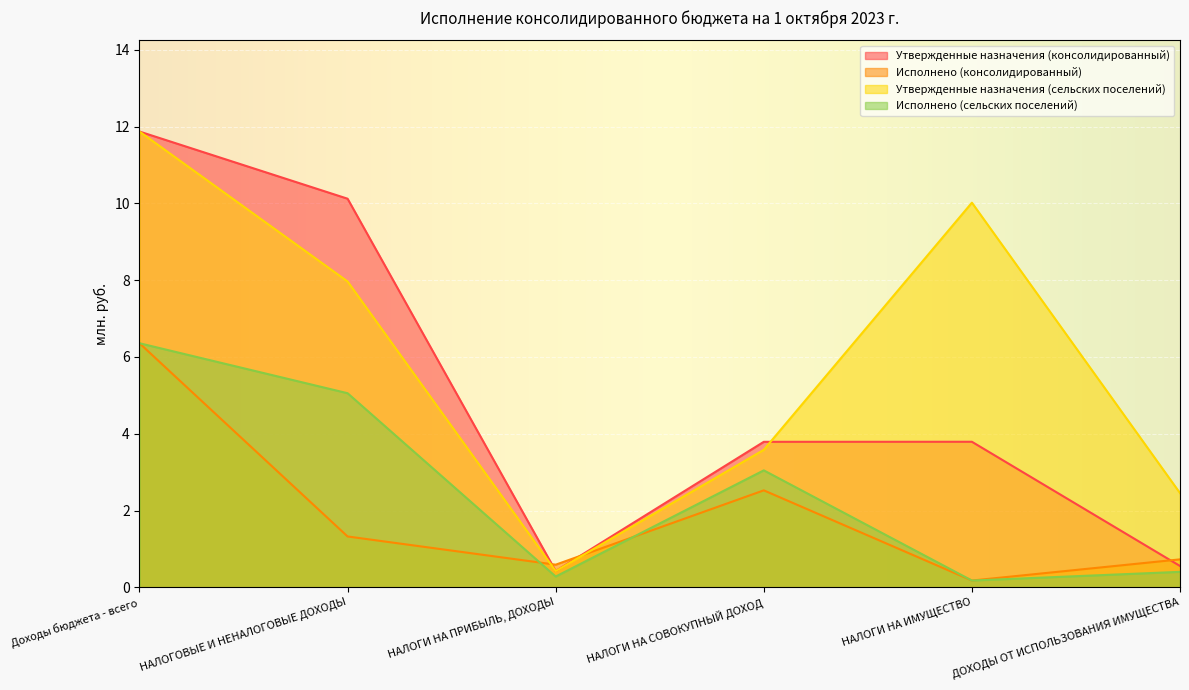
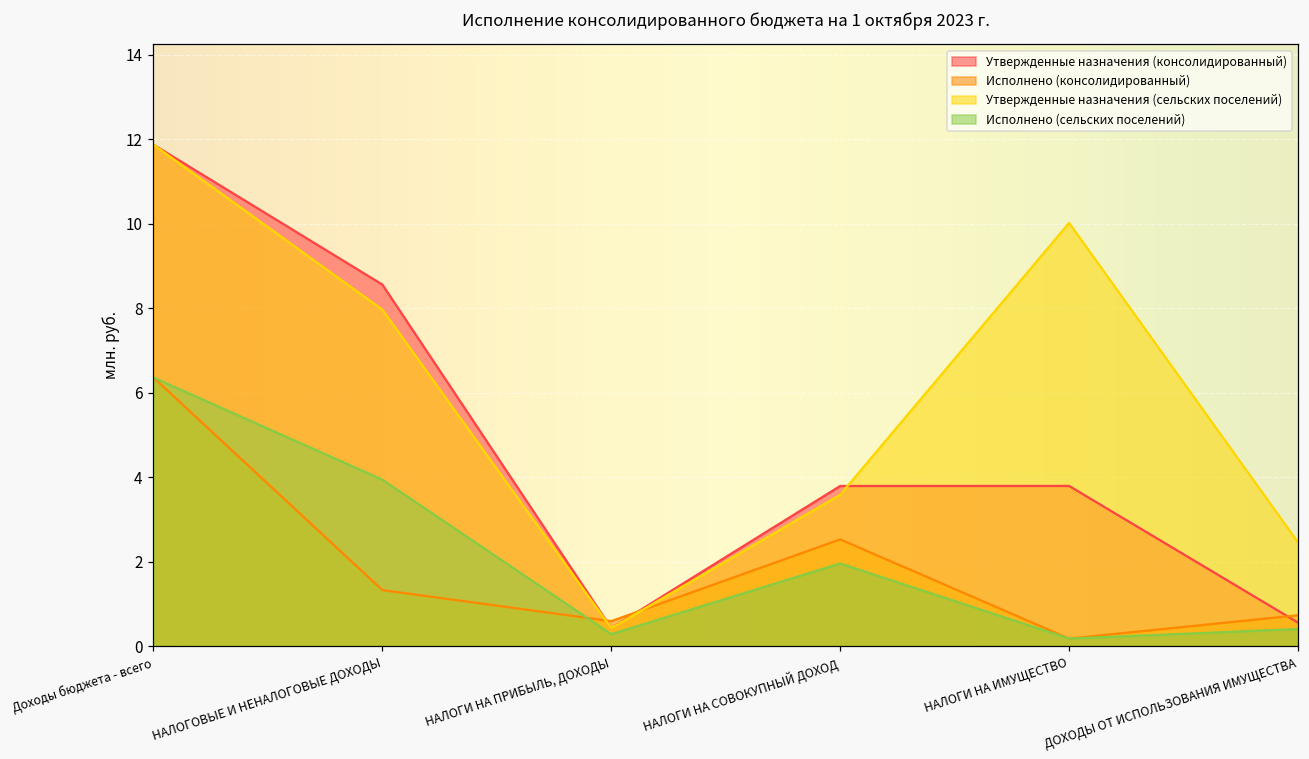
  {
    "Утвержденные назначения (консолидированный)": {
-     "НАЛОГОВЫЕ И НЕНАЛОГОВЫЕ ДОХОДЫ": 10.1,
+     "НАЛОГОВЫЕ И НЕНАЛОГОВЫЕ ДОХОДЫ": 8.6,
      "НАЛОГИ НА СОВОКУПНЫЙ ДОХОД": 3.8,
      "НАЛОГИ НА ИМУЩЕСТВО": 3.8,
      "ДОХОДЫ ОТ ИСПОЛЬЗОВАНИЯ ИМУЩЕСТВА": 0.6
    },
    "Исполнено (консолидированный)": {
      "НАЛОГОВЫЕ И НЕНАЛОГОВЫЕ ДОХОДЫ": 1.3,
      "НАЛОГИ НА ПРИБЫЛЬ, ДОХОДЫ": 0.6,
      "НАЛОГИ НА СОВОКУПНЫЙ ДОХОД": 2.5,
      "ДОХОДЫ ОТ ИСПОЛЬЗОВАНИЯ ИМУЩЕСТВА": 0.7
    },
    "Утвержденные назначения (сельских поселений)": {
      "НАЛОГОВЫЕ И НЕНАЛОГОВЫЕ ДОХОДЫ": 8.0,
      "НАЛОГИ НА СОВОКУПНЫЙ ДОХОД": 3.6,
      "НАЛОГИ НА ИМУЩЕСТВО": 10.0,
      "ДОХОДЫ ОТ ИСПОЛЬЗОВАНИЯ ИМУЩЕСТВА": 2.5
    },
    "Исполнено (сельских поселений)": {
-     "НАЛОГОВЫЕ И НЕНАЛОГОВЫЕ ДОХОДЫ": 5.1,
+     "НАЛОГОВЫЕ И НЕНАЛОГОВЫЕ ДОХОДЫ": 3.9,
      "НАЛОГИ НА ПРИБЫЛЬ, ДОХОДЫ": 0.3,
-     "НАЛОГИ НА СОВОКУПНЫЙ ДОХОД": 3.0,
+     "НАЛОГИ НА СОВОКУПНЫЙ ДОХОД": 2.0,
      "ДОХОДЫ ОТ ИСПОЛЬЗОВАНИЯ ИМУЩЕСТВА": 0.4
    }
  }
